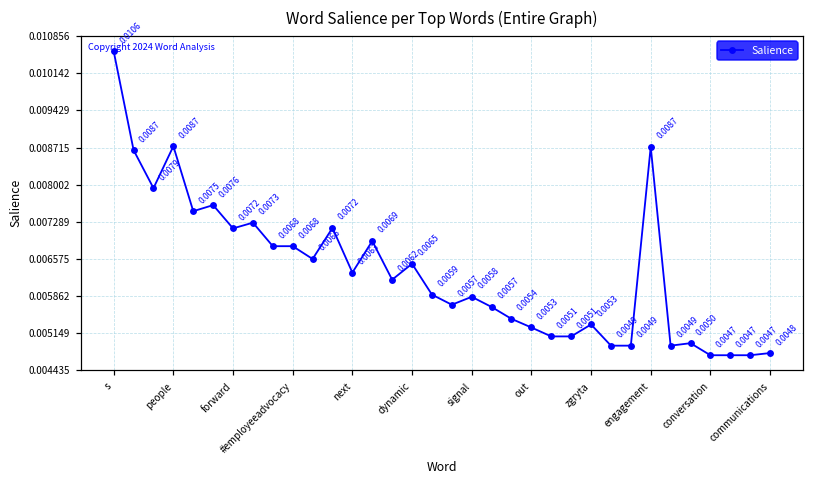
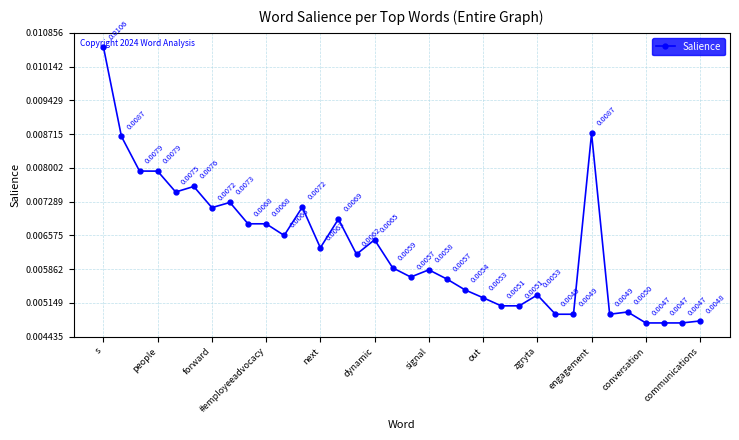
  {
    "s": 0.0106,
-   "people": 0.0087,
+   "people": 0.0079,
    "dynamic": 0.0065,
    "signal": 0.0058,
    "out": 0.0053,
    "zgryta": 0.0053,
    "engagement": 0.0087
  }
